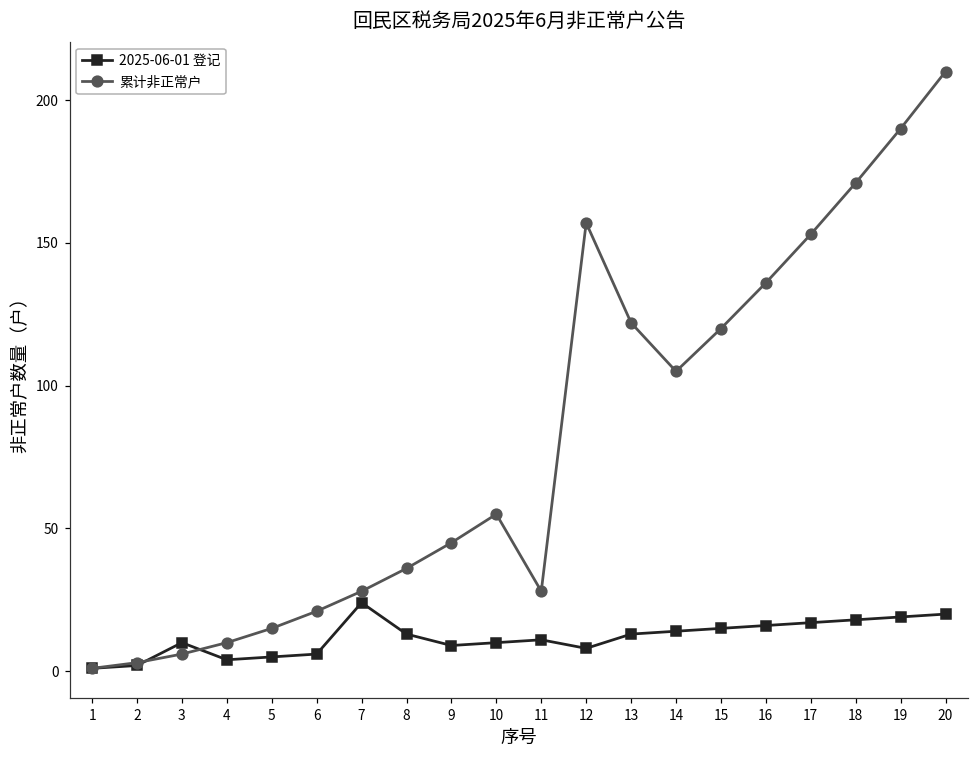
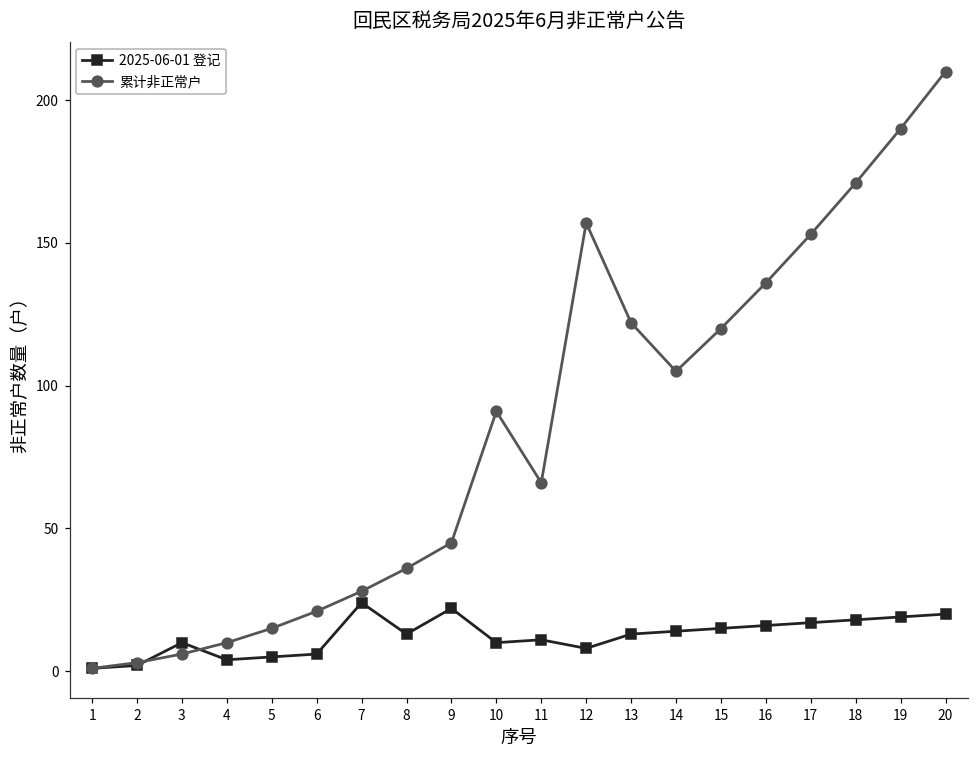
  {
    "2025-06-01 登记": {
      "2": 2,
      "3": 10,
      "4": 4,
      "5": 5,
      "6": 6,
      "7": 24,
      "8": 13,
-     "9": 9,
+     "9": 22,
      "10": 10,
      "11": 11,
      "12": 8,
      "13": 13,
      "14": 14,
      "15": 15,
      "16": 16,
      "17": 17,
      "18": 18,
      "19": 19,
      "20": 20
    },
    "累计非正常户": {
      "2": 3,
      "3": 6,
      "4": 10,
      "5": 15,
      "6": 21,
      "7": 28,
      "8": 36,
      "9": 45,
-     "10": 55,
-     "11": 28,
+     "10": 91,
+     "11": 66,
      "12": 157,
      "13": 122,
      "14": 105,
      "15": 120,
      "16": 136,
      "17": 153,
      "18": 171,
      "19": 190,
      "20": 210
    }
  }
